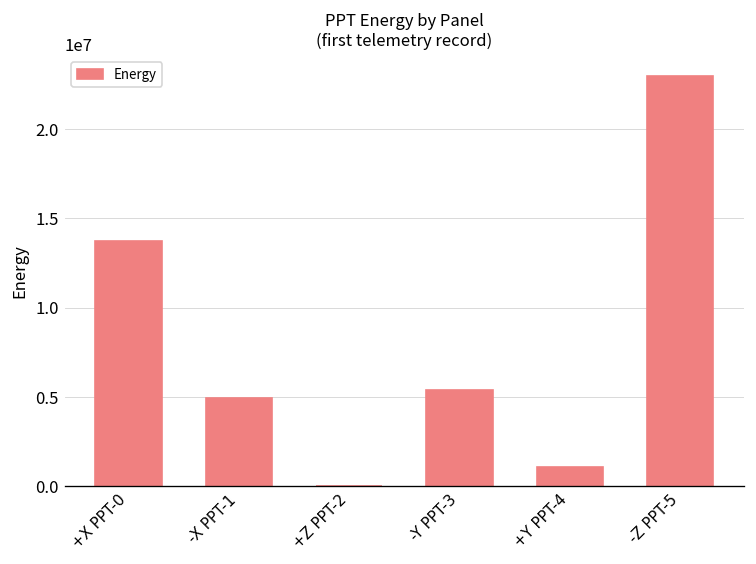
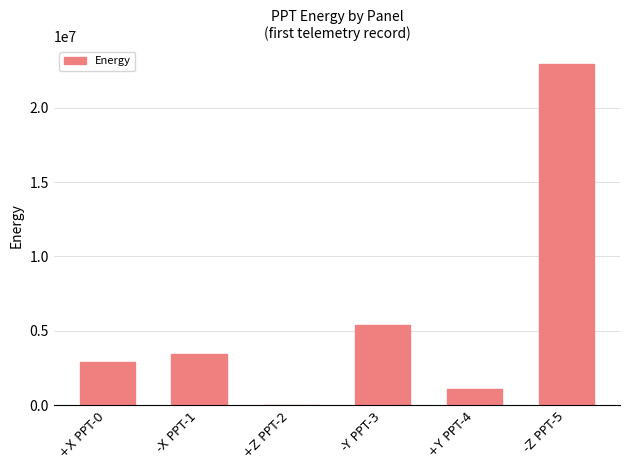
  {
-   "+X PPT-0": 13700000,
-   "-X PPT-1": 5000000,
+   "+X PPT-0": 2900000,
+   "-X PPT-1": 3500000,
    "+Z PPT-2": 0,
    "-Y PPT-3": 5400000,
    "+Y PPT-4": 1100000,
    "-Z PPT-5": 23000000
  }
